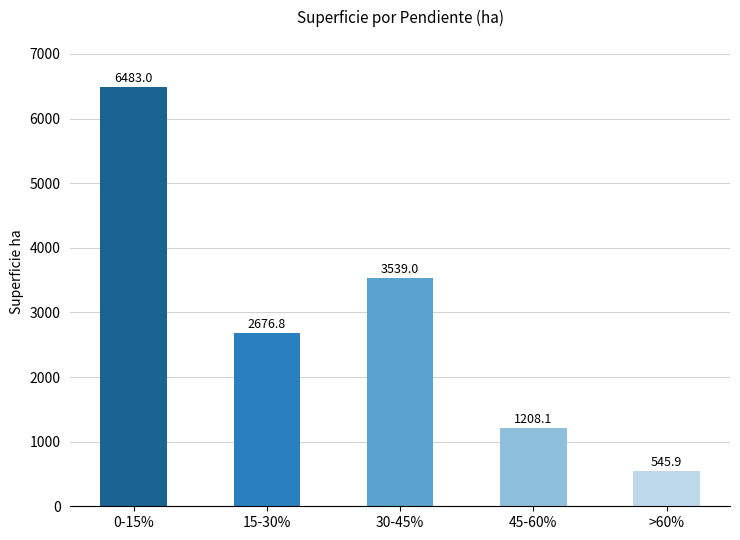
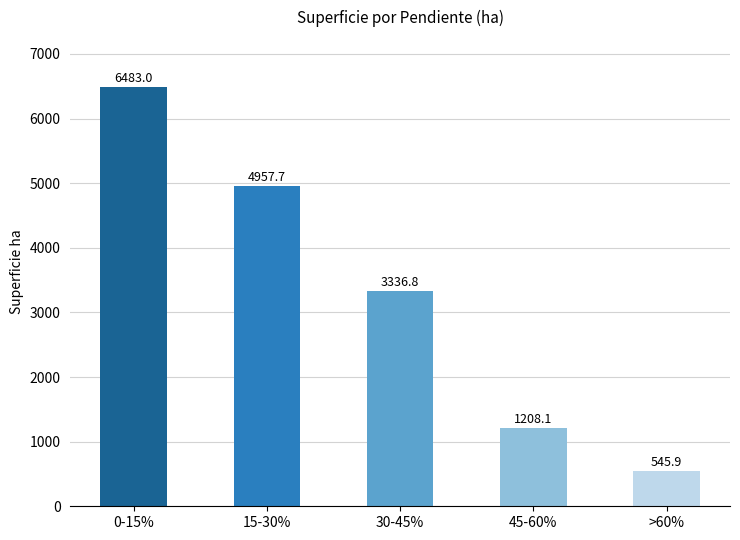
  {
    "0-15%": 6483.0,
-   "15-30%": 2676.8,
-   "30-45%": 3539.0,
+   "15-30%": 4957.7,
+   "30-45%": 3336.8,
    "45-60%": 1208.1,
    ">60%": 545.9
  }
